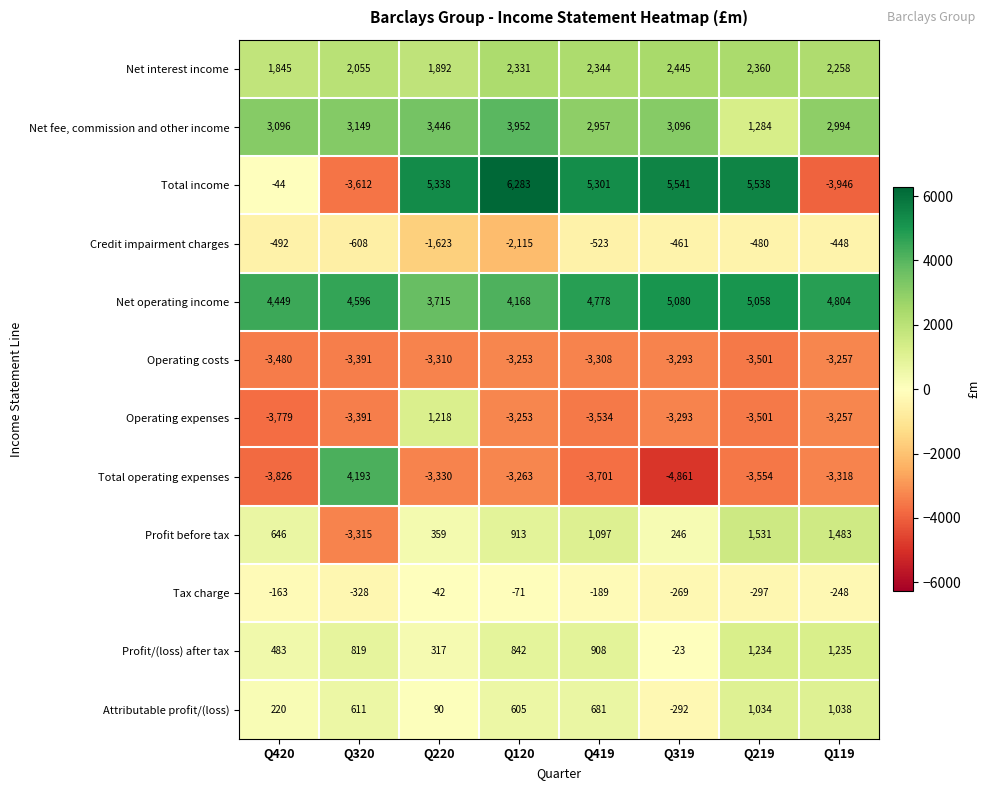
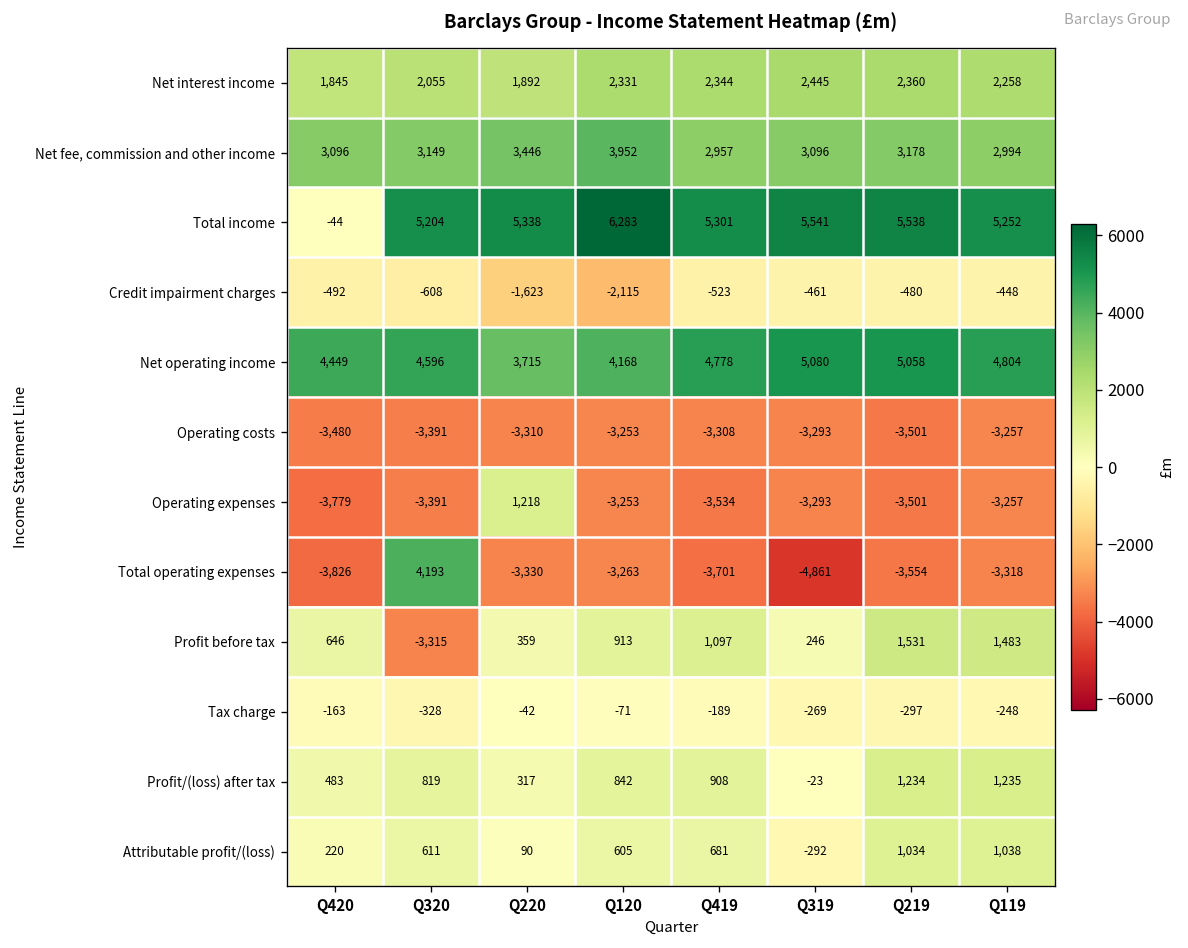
  {
    "Net interest income": {
      "Q420": "1,845",
      "Q320": "2,055",
      "Q220": "1,892",
      "Q120": "2,331",
      "Q419": "2,344",
      "Q319": "2,445",
      "Q219": "2,360",
      "Q119": "2,258"
    },
    "Net fee, commission and other income": {
      "Q420": "3,096",
      "Q320": "3,149",
      "Q220": "3,446",
      "Q120": "3,952",
      "Q419": "2,957",
      "Q319": "3,096",
-     "Q219": "1,284",
+     "Q219": "3,178",
      "Q119": "2,994"
    },
    "Total income": {
      "Q420": "-44",
-     "Q320": "-3,612",
+     "Q320": "5,204",
      "Q220": "5,338",
      "Q120": "6,283",
      "Q419": "5,301",
      "Q319": "5,541",
      "Q219": "5,538",
-     "Q119": "-3,946"
+     "Q119": "5,252"
    },
    "Credit impairment charges": {
      "Q420": "-492",
      "Q320": "-608",
      "Q220": "-1,623",
      "Q120": "-2,115",
      "Q419": "-523",
      "Q319": "-461",
      "Q219": "-480",
      "Q119": "-448"
    },
    "Net operating income": {
      "Q420": "4,449",
      "Q320": "4,596",
      "Q220": "3,715",
      "Q120": "4,168",
      "Q419": "4,778",
      "Q319": "5,080",
      "Q219": "5,058",
      "Q119": "4,804"
    },
    "Operating costs": {
      "Q420": "-3,480",
      "Q320": "-3,391",
      "Q220": "-3,310",
      "Q120": "-3,253",
      "Q419": "-3,308",
      "Q319": "-3,293",
      "Q219": "-3,501",
      "Q119": "-3,257"
    },
    "Operating expenses": {
      "Q420": "-3,779",
      "Q320": "-3,391",
      "Q220": "1,218",
      "Q120": "-3,253",
      "Q419": "-3,534",
      "Q319": "-3,293",
      "Q219": "-3,501",
      "Q119": "-3,257"
    },
    "Total operating expenses": {
      "Q420": "-3,826",
      "Q320": "4,193",
      "Q220": "-3,330",
      "Q120": "-3,263",
      "Q419": "-3,701",
      "Q319": "-4,861",
      "Q219": "-3,554",
      "Q119": "-3,318"
    },
    "Profit before tax": {
      "Q420": "646",
      "Q320": "-3,315",
      "Q220": "359",
      "Q120": "913",
      "Q419": "1,097",
      "Q319": "246",
      "Q219": "1,531",
      "Q119": "1,483"
    },
    "Tax charge": {
      "Q420": "-163",
      "Q320": "-328",
      "Q220": "-42",
      "Q120": "-71",
      "Q419": "-189",
      "Q319": "-269",
      "Q219": "-297",
      "Q119": "-248"
    },
    "Profit/(loss) after tax": {
      "Q420": "483",
      "Q320": "819",
      "Q220": "317",
      "Q120": "842",
      "Q419": "908",
      "Q319": "-23",
      "Q219": "1,234",
      "Q119": "1,235"
    },
    "Attributable profit/(loss)": {
      "Q420": "220",
      "Q320": "611",
      "Q220": "90",
      "Q120": "605",
      "Q419": "681",
      "Q319": "-292",
      "Q219": "1,034",
      "Q119": "1,038"
    }
  }
